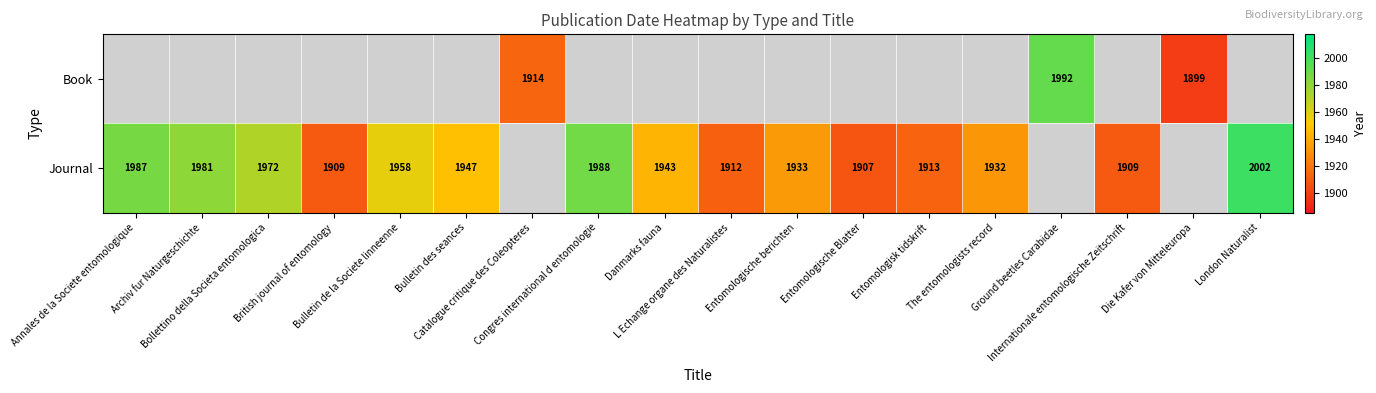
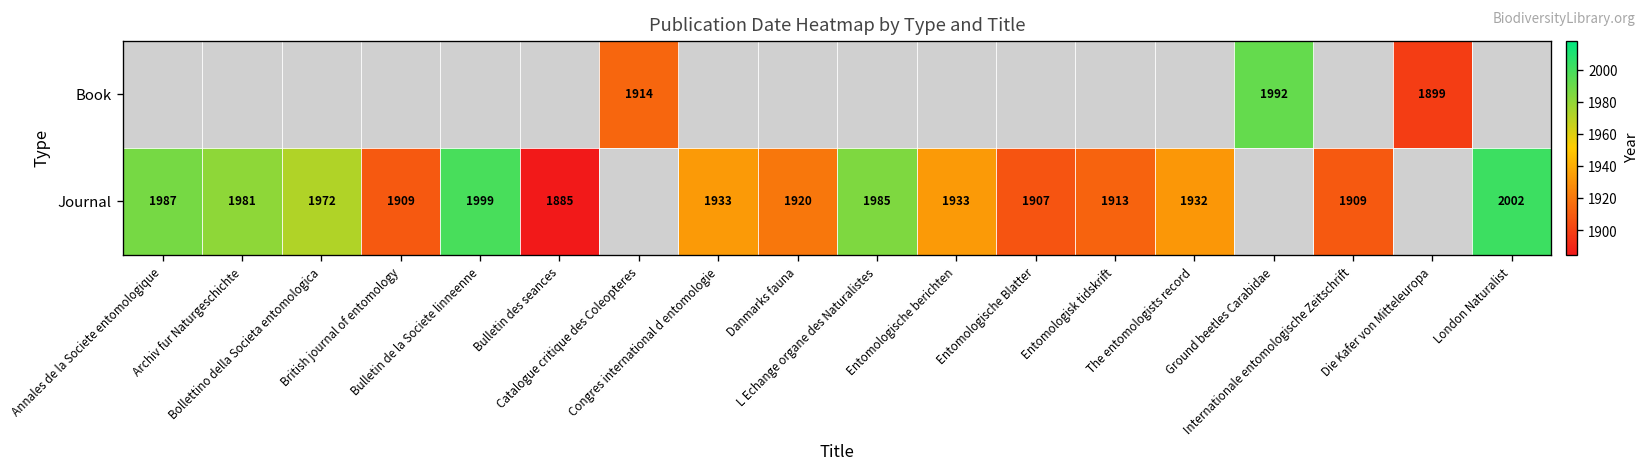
  {
    "Book": {
      "Catalogue critique des Coleopteres": 1914,
      "Ground beetles Carabidae": 1992,
      "Die Kafer von Mitteleuropa": 1899
    },
    "Journal": {
      "Annales de la Societe entomologique": 1987,
      "Archiv fur Naturgeschichte": 1981,
      "Bollettino della Societa entomologica": 1972,
      "British journal of entomology": 1909,
-     "Bulletin de la Societe linneenne": 1958,
-     "Bulletin des seances": 1947,
-     "Congres international d entomologie": 1988,
-     "Danmarks fauna": 1943,
-     "L Echange organe des Naturalistes": 1912,
+     "Bulletin de la Societe linneenne": 1999,
+     "Bulletin des seances": 1885,
+     "Congres international d entomologie": 1933,
+     "Danmarks fauna": 1920,
+     "L Echange organe des Naturalistes": 1985,
      "Entomologische berichten": 1933,
      "Entomologische Blatter": 1907,
      "Entomologisk tidskrift": 1913,
      "The entomologists record": 1932,
      "Internationale entomologische Zeitschrift": 1909,
      "London Naturalist": 2002
    }
  }
